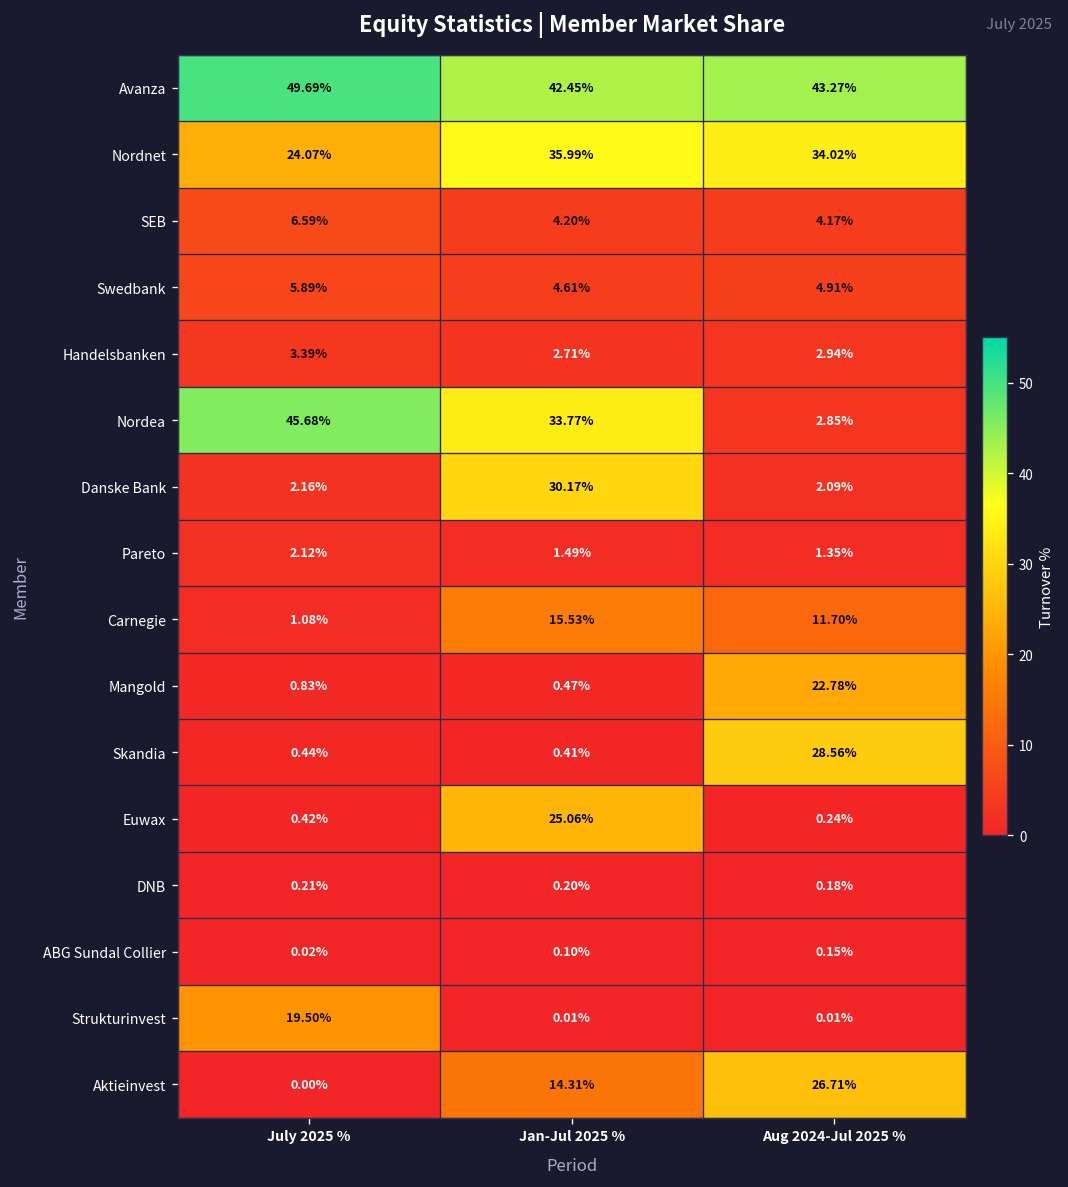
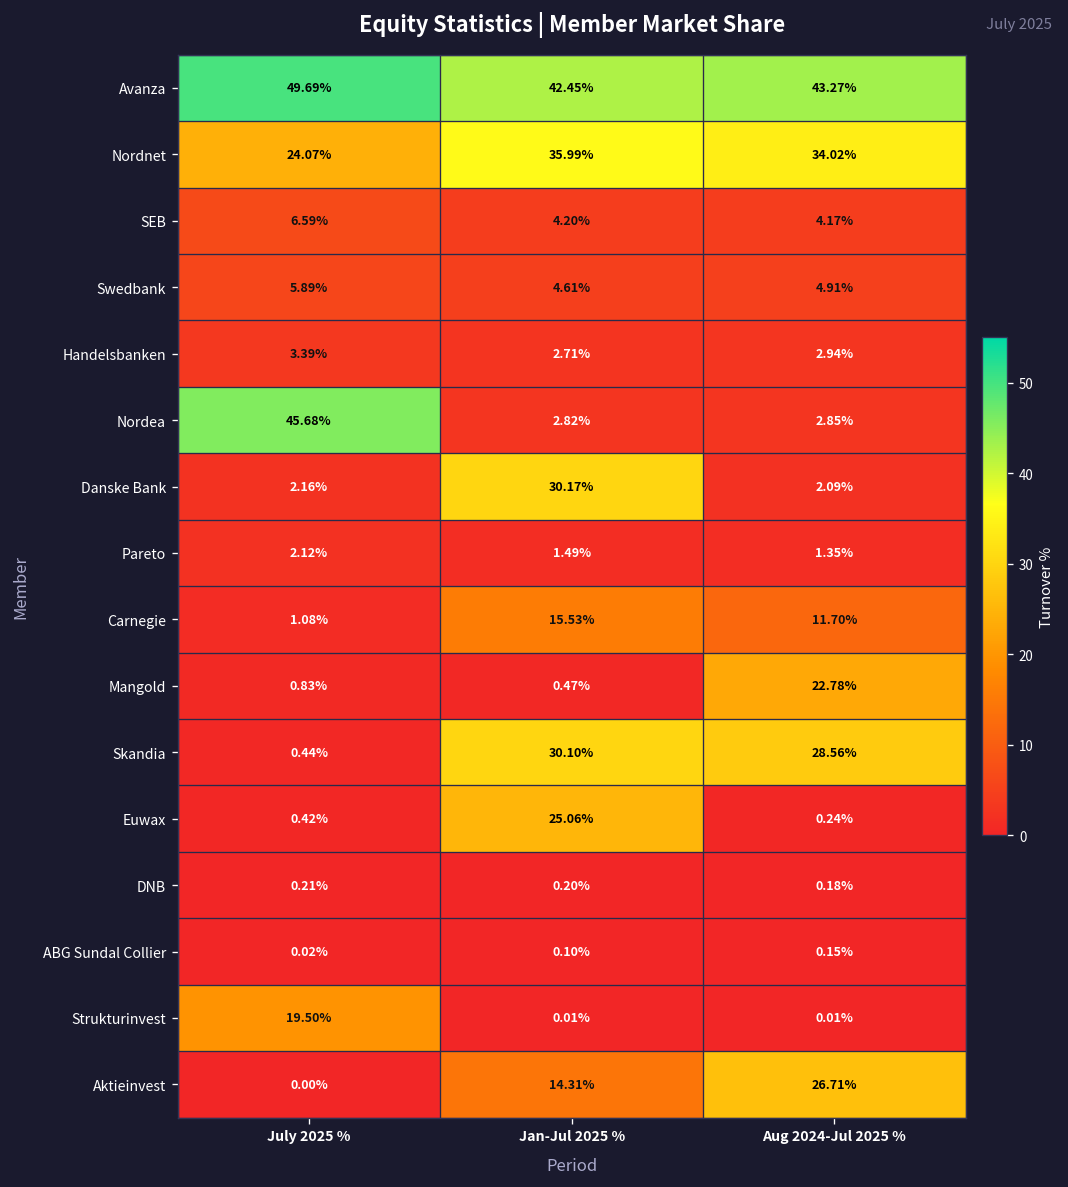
  {
    "Avanza": {
      "July 2025 %": "49.69%",
      "Jan-Jul 2025 %": "42.45%",
      "Aug 2024-Jul 2025 %": "43.27%"
    },
    "Nordnet": {
      "July 2025 %": "24.07%",
      "Jan-Jul 2025 %": "35.99%",
      "Aug 2024-Jul 2025 %": "34.02%"
    },
    "SEB": {
      "July 2025 %": "6.59%",
      "Jan-Jul 2025 %": "4.20%",
      "Aug 2024-Jul 2025 %": "4.17%"
    },
    "Swedbank": {
      "July 2025 %": "5.89%",
      "Jan-Jul 2025 %": "4.61%",
      "Aug 2024-Jul 2025 %": "4.91%"
    },
    "Handelsbanken": {
      "July 2025 %": "3.39%",
      "Jan-Jul 2025 %": "2.71%",
      "Aug 2024-Jul 2025 %": "2.94%"
    },
    "Nordea": {
      "July 2025 %": "45.68%",
-     "Jan-Jul 2025 %": "33.77%",
+     "Jan-Jul 2025 %": "2.82%",
      "Aug 2024-Jul 2025 %": "2.85%"
    },
    "Danske Bank": {
      "July 2025 %": "2.16%",
      "Jan-Jul 2025 %": "30.17%",
      "Aug 2024-Jul 2025 %": "2.09%"
    },
    "Pareto": {
      "July 2025 %": "2.12%",
      "Jan-Jul 2025 %": "1.49%",
      "Aug 2024-Jul 2025 %": "1.35%"
    },
    "Carnegie": {
      "July 2025 %": "1.08%",
      "Jan-Jul 2025 %": "15.53%",
      "Aug 2024-Jul 2025 %": "11.70%"
    },
    "Mangold": {
      "July 2025 %": "0.83%",
      "Jan-Jul 2025 %": "0.47%",
      "Aug 2024-Jul 2025 %": "22.78%"
    },
    "Skandia": {
      "July 2025 %": "0.44%",
-     "Jan-Jul 2025 %": "0.41%",
+     "Jan-Jul 2025 %": "30.10%",
      "Aug 2024-Jul 2025 %": "28.56%"
    },
    "Euwax": {
      "July 2025 %": "0.42%",
      "Jan-Jul 2025 %": "25.06%",
      "Aug 2024-Jul 2025 %": "0.24%"
    },
    "DNB": {
      "July 2025 %": "0.21%",
      "Jan-Jul 2025 %": "0.20%",
      "Aug 2024-Jul 2025 %": "0.18%"
    },
    "ABG Sundal Collier": {
      "July 2025 %": "0.02%",
      "Jan-Jul 2025 %": "0.10%",
      "Aug 2024-Jul 2025 %": "0.15%"
    },
    "Strukturinvest": {
      "July 2025 %": "19.50%",
      "Jan-Jul 2025 %": "0.01%",
      "Aug 2024-Jul 2025 %": "0.01%"
    },
    "Aktieinvest": {
      "July 2025 %": "0.00%",
      "Jan-Jul 2025 %": "14.31%",
      "Aug 2024-Jul 2025 %": "26.71%"
    }
  }
